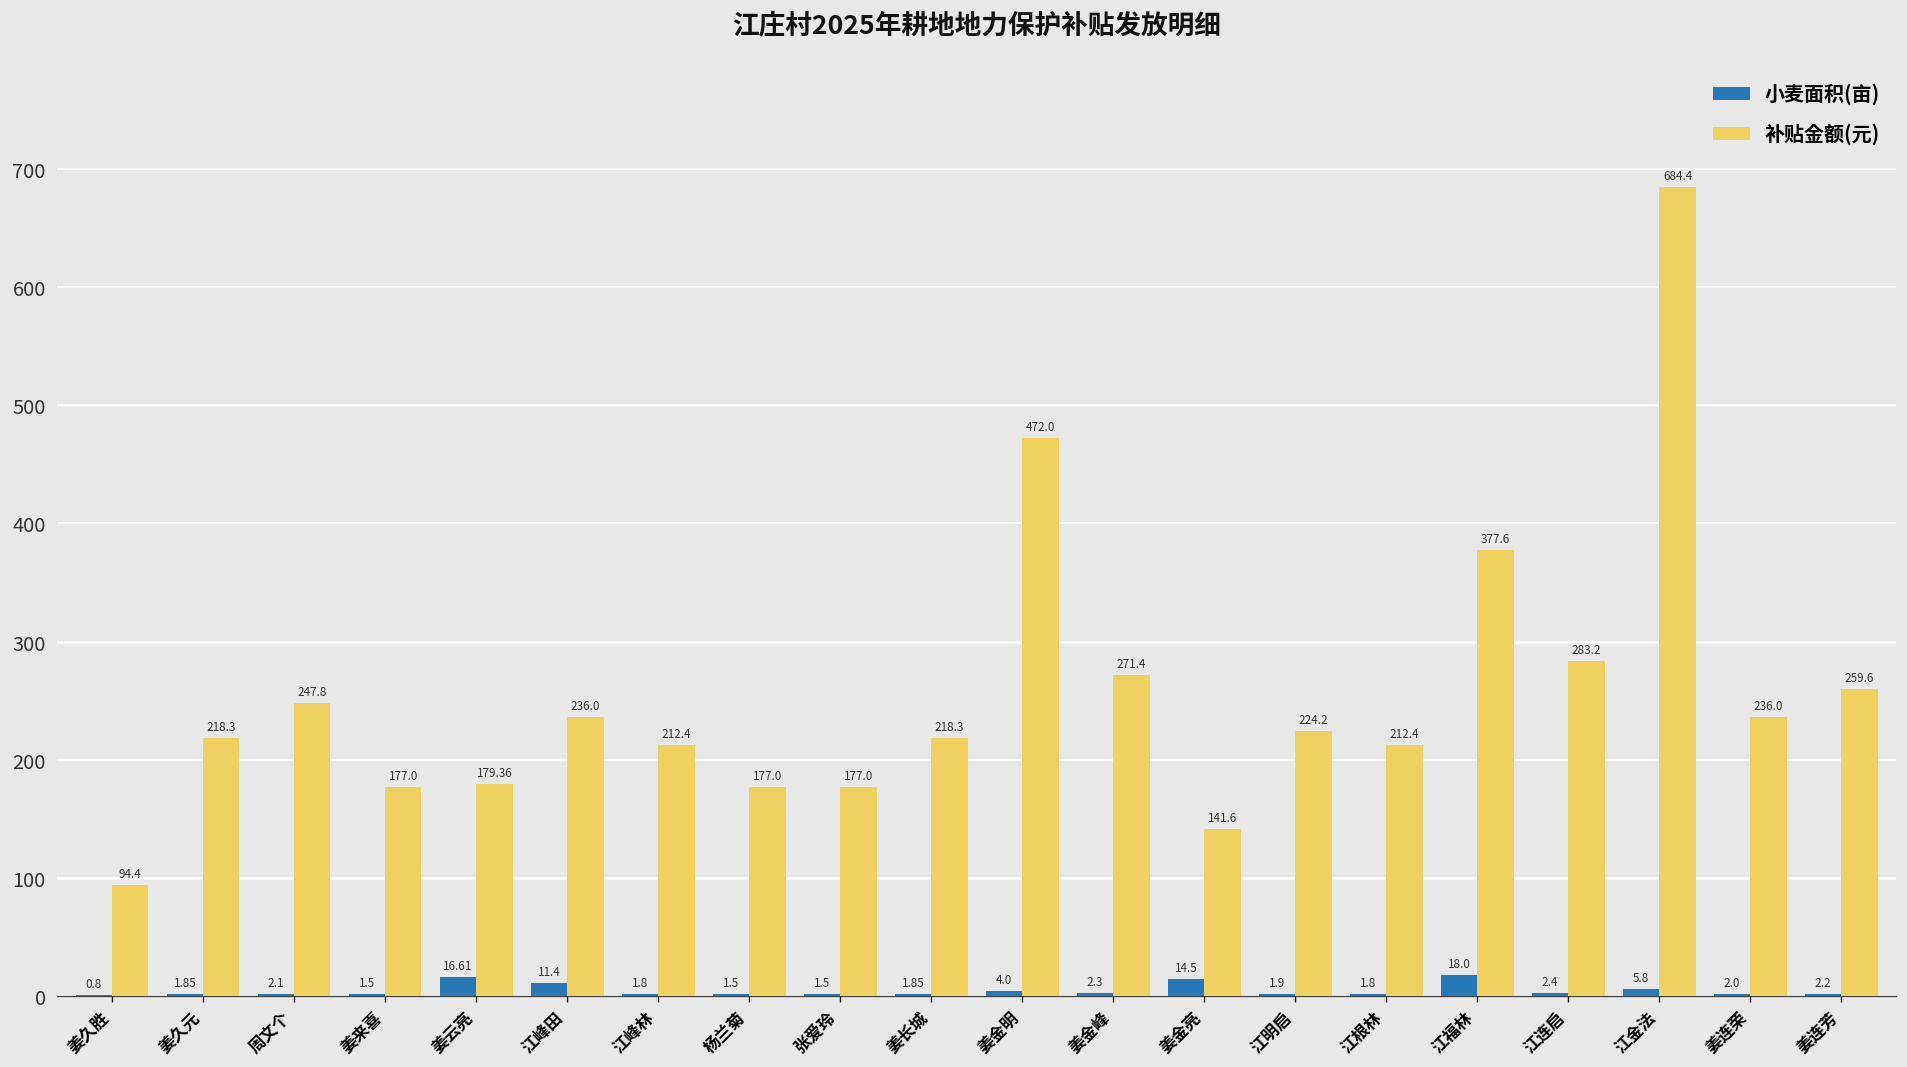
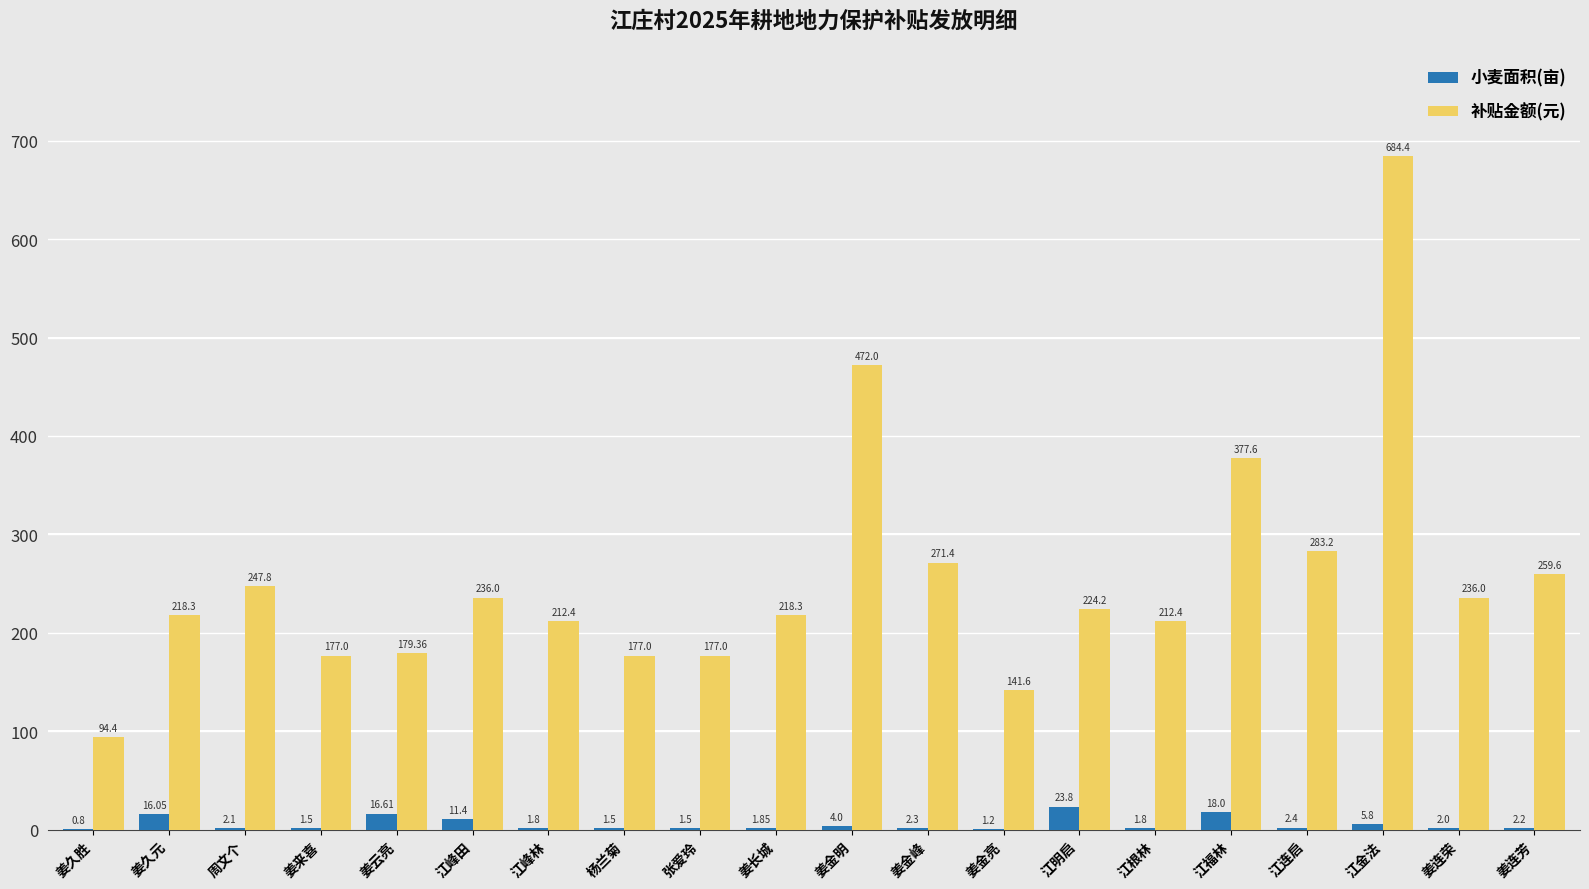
  {
    "小麦面积(亩)": {
      "姜久胜": 0.8,
-     "姜久元": 1.85,
+     "姜久元": 16.05,
      "周文个": 2.1,
      "姜来喜": 1.5,
      "姜云亮": 16.61,
      "江峰田": 11.4,
      "江峰林": 1.8,
      "杨兰菊": 1.5,
      "张爱玲": 1.5,
      "姜长城": 1.85,
      "姜金明": 4.0,
      "姜金峰": 2.3,
-     "姜金亮": 14.5,
-     "江明启": 1.9,
+     "姜金亮": 1.2,
+     "江明启": 23.8,
      "江根林": 1.8,
      "江福林": 18.0,
      "江连启": 2.4,
      "江金法": 5.8,
      "姜连荣": 2.0,
      "姜连芳": 2.2
    },
    "补贴金额(元)": {
      "姜久胜": 94.4,
      "姜久元": 218.3,
      "周文个": 247.8,
      "姜来喜": 177.0,
      "姜云亮": 179.36,
      "江峰田": 236.0,
      "江峰林": 212.4,
      "杨兰菊": 177.0,
      "张爱玲": 177.0,
      "姜长城": 218.3,
      "姜金明": 472.0,
      "姜金峰": 271.4,
      "姜金亮": 141.6,
      "江明启": 224.2,
      "江根林": 212.4,
      "江福林": 377.6,
      "江连启": 283.2,
      "江金法": 684.4,
      "姜连荣": 236.0,
      "姜连芳": 259.6
    }
  }
